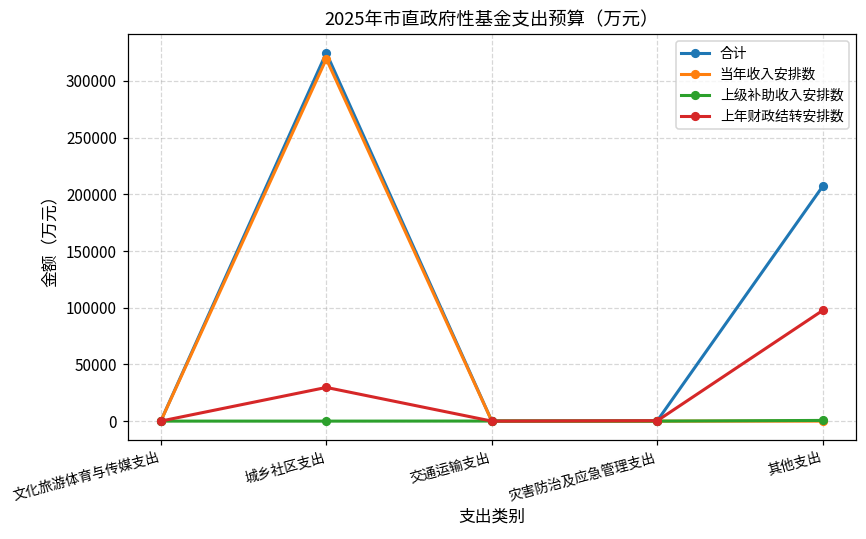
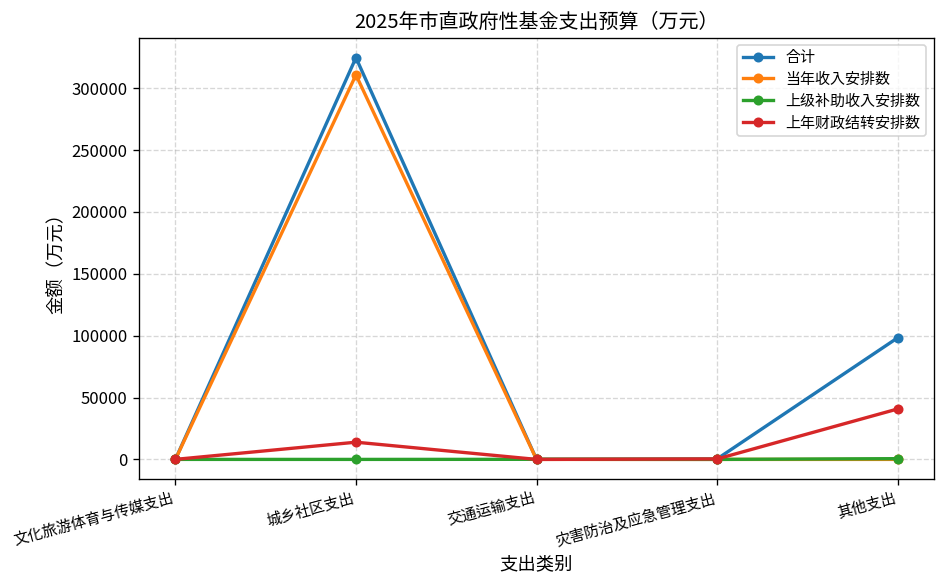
  {
    "合计": {
      "城乡社区支出": 325000,
-     "其他支出": 207000
+     "其他支出": 98000
    },
    "当年收入安排数": {
-     "城乡社区支出": 319000
+     "城乡社区支出": 311000
    },
    "上级补助收入安排数": {
      "城乡社区支出": 0
    },
    "上年财政结转安排数": {
-     "城乡社区支出": 30000,
-     "其他支出": 98000
+     "城乡社区支出": 14000,
+     "其他支出": 41000
    }
  }
